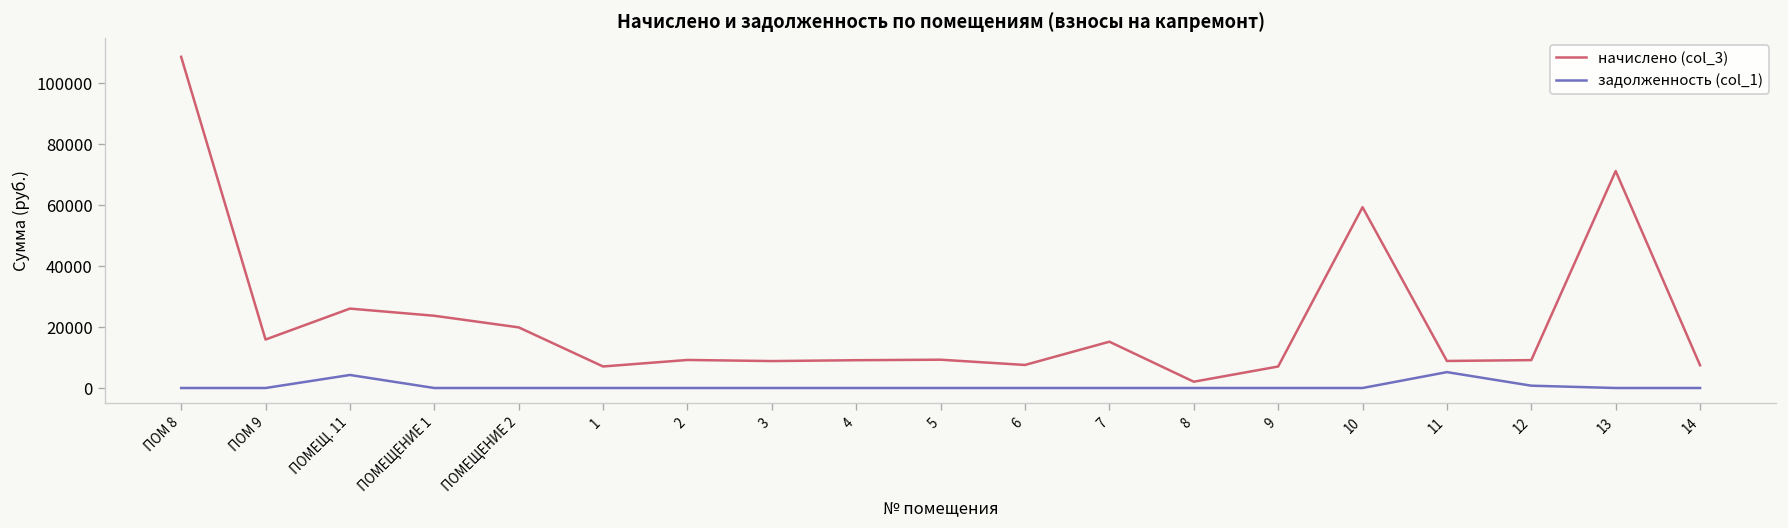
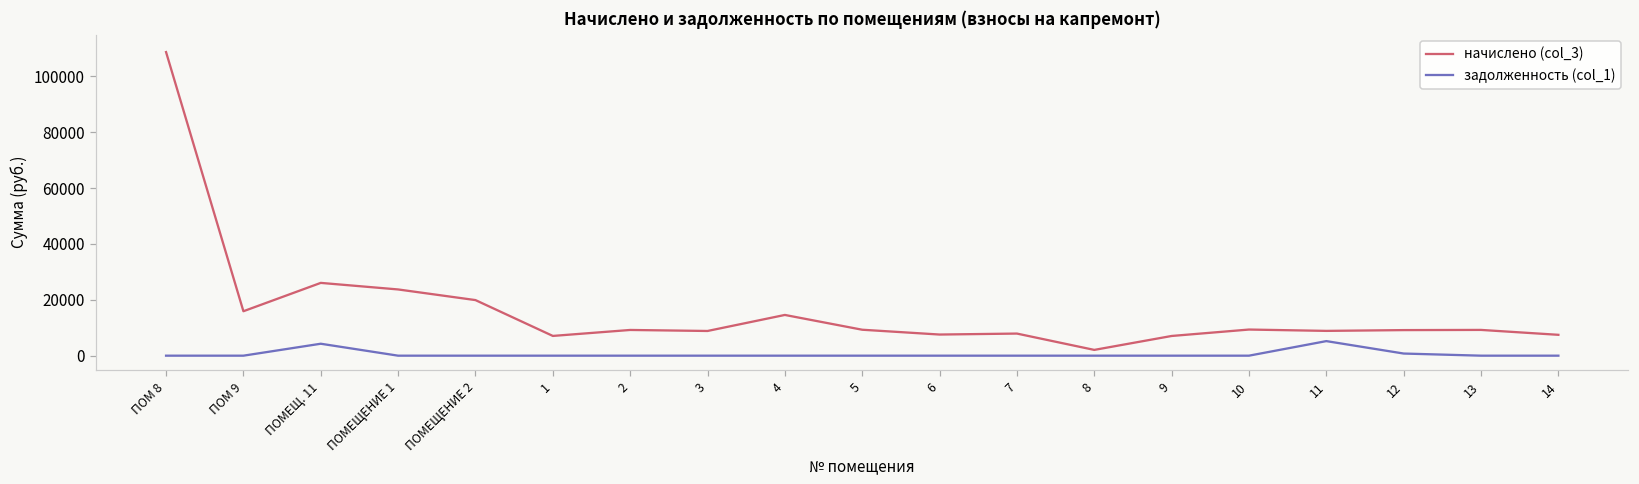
  {
    "начислено (col_3)": {
      "ПОМ 8": 109000,
      "ПОМ 9": 16000,
      "ПОМЕЩ. 11": 26000,
      "ПОМЕЩЕНИЕ 1": 24000,
      "ПОМЕЩЕНИЕ 2": 20000,
      "1": 7000,
      "2": 9000,
      "3": 9000,
-     "4": 9000,
+     "4": 15000,
      "5": 9000,
      "6": 8000,
-     "7": 15000,
+     "7": 8000,
      "8": 2000,
      "9": 7000,
-     "10": 59000,
+     "10": 9000,
      "11": 9000,
      "12": 9000,
-     "13": 71000,
+     "13": 9000,
      "14": 7000
    },
    "задолженность (col_1)": {
      "ПОМ 8": 0,
      "ПОМ 9": 0,
      "ПОМЕЩ. 11": 4000,
      "ПОМЕЩЕНИЕ 1": 0,
      "ПОМЕЩЕНИЕ 2": 0,
      "1": 0,
      "2": 0,
      "3": 0,
      "4": 0,
      "5": 0,
      "6": 0,
      "7": 0,
      "8": 0,
      "9": 0,
      "10": 0,
      "11": 5000,
      "12": 1000,
      "13": 0,
      "14": 0
    }
  }
